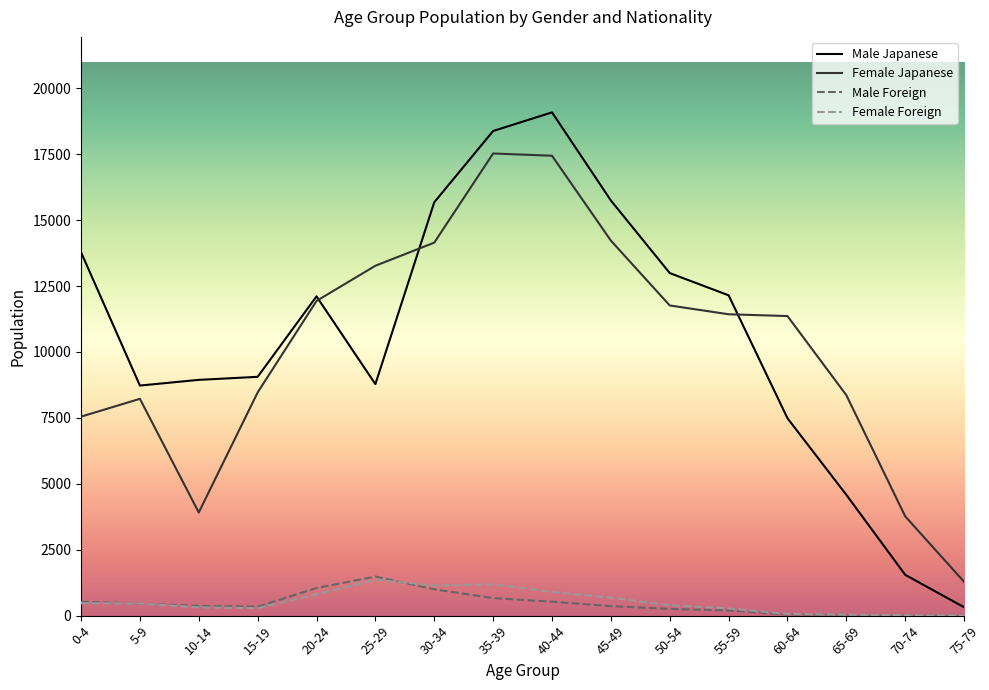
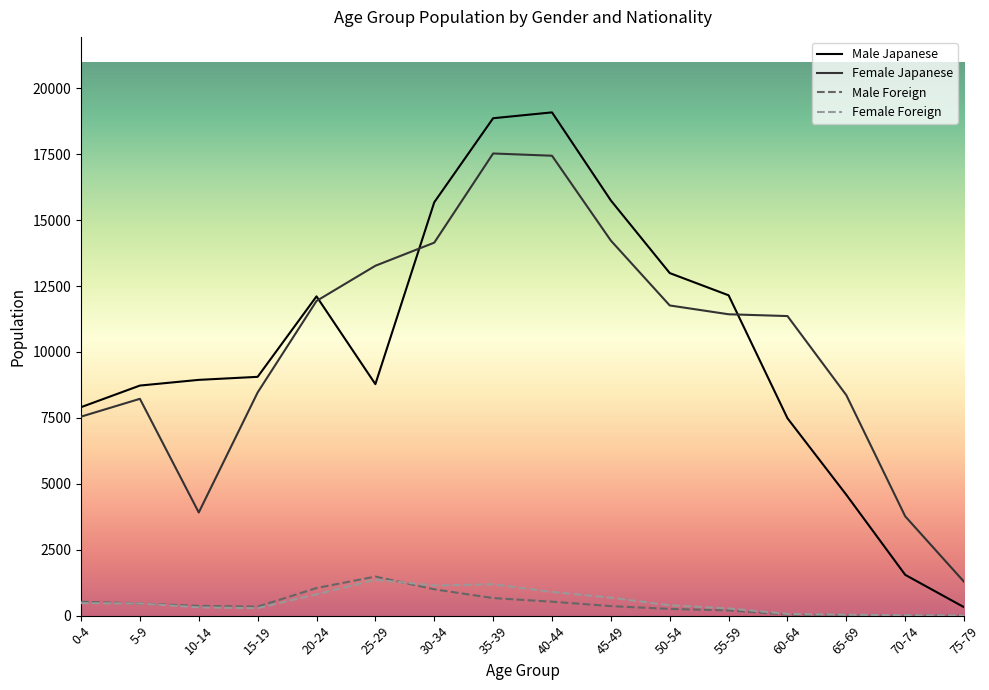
  {
    "Male Japanese": {
-     "0-4": 13800,
+     "0-4": 7900,
      "5-9": 8700,
      "10-14": 8900,
      "15-19": 9100,
      "20-24": 12100,
      "25-29": 8800,
      "30-34": 15700,
-     "35-39": 18400,
+     "35-39": 18900,
      "40-44": 19100,
      "45-49": 15700,
      "50-54": 13000,
      "55-59": 12100,
      "60-64": 7500,
      "65-69": 4600,
      "70-74": 1500,
      "75-79": 300
    },
    "Female Japanese": {
      "0-4": 7500,
      "5-9": 8200,
      "10-14": 3900,
      "15-19": 8500,
      "20-24": 11900,
      "25-29": 13300,
      "30-34": 14100,
      "35-39": 17500,
      "40-44": 17400,
      "45-49": 14200,
      "50-54": 11800,
      "55-59": 11400,
      "60-64": 11400,
      "65-69": 8400,
      "70-74": 3800,
      "75-79": 1300
    },
    "Male Foreign": {
      "20-24": 1000,
      "25-29": 1500,
      "30-34": 1000,
      "35-39": 700,
      "40-44": 500,
      "45-49": 400,
      "50-54": 300
    },
    "Female Foreign": {
      "20-24": 800,
      "25-29": 1400,
      "30-34": 1100,
      "35-39": 1200,
      "40-44": 900,
      "45-49": 700,
      "50-54": 400
    }
  }
